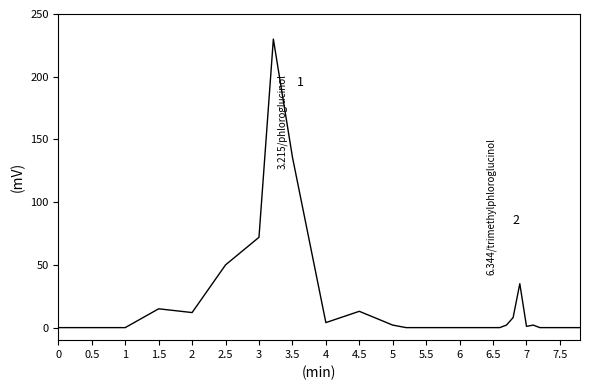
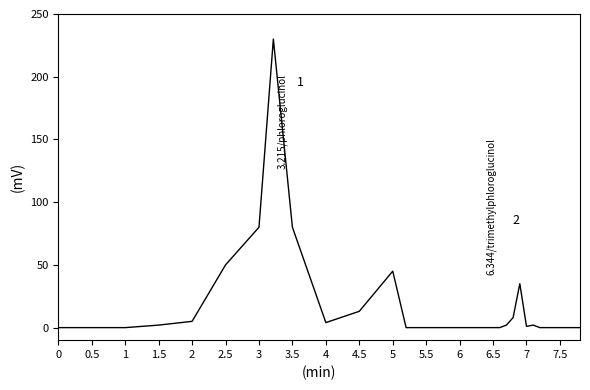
  {
    "0": 0,
    "1": 0,
-   "1.5": 15,
-   "2": 12,
+   "1.5": 2,
+   "2": 5,
    "2.5": 50,
-   "3": 72,
-   "3.5": 136,
+   "3": 80,
+   "3.5": 80,
    "4": 4,
    "4.5": 13,
-   "5": 2,
+   "5": 45,
    "6": 0,
    "6.5": 0,
    "7": 1,
    "7.5": 0
  }
